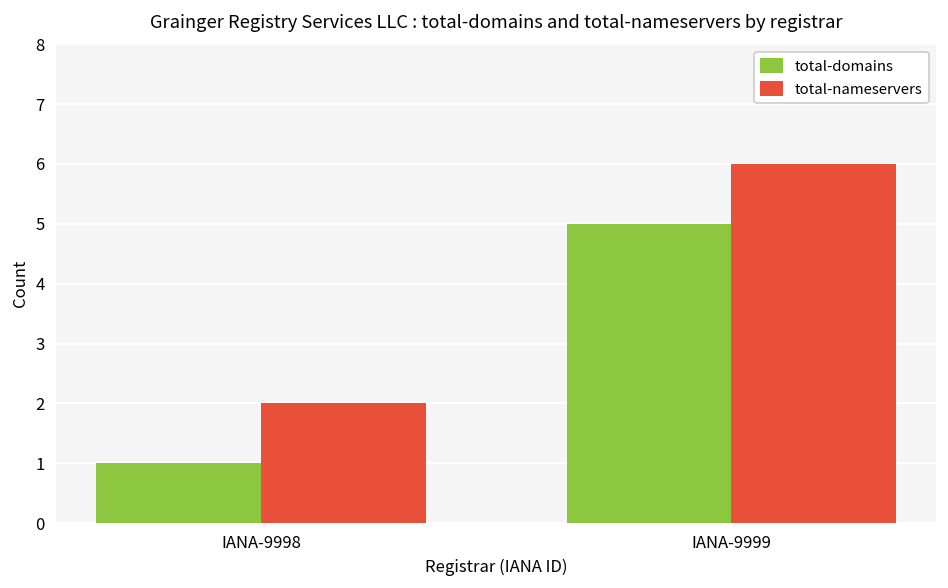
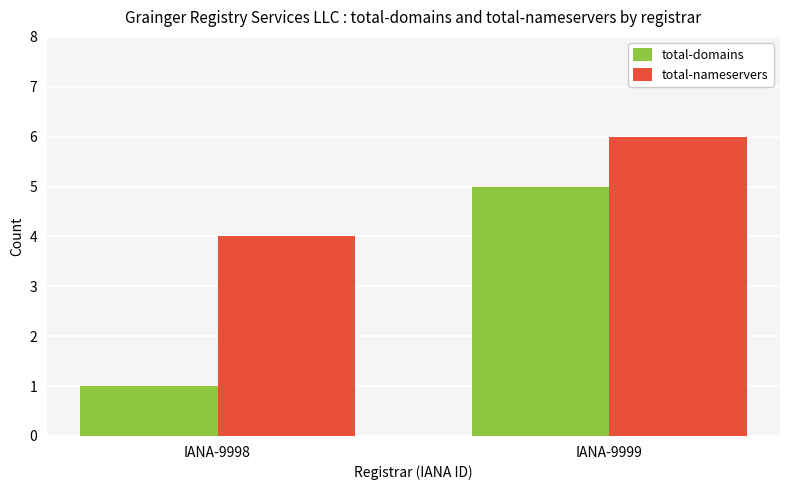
  {
    "total-domains": {
      "IANA-9998": 1,
      "IANA-9999": 5
    },
    "total-nameservers": {
-     "IANA-9998": 2,
+     "IANA-9998": 4,
      "IANA-9999": 6
    }
  }
